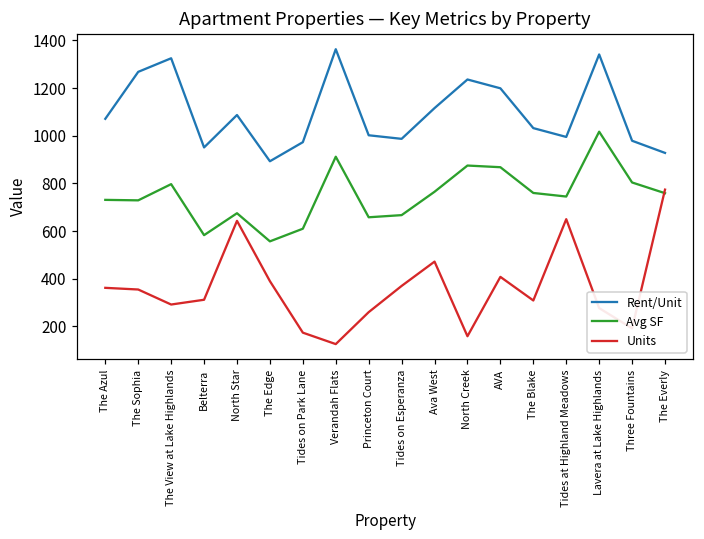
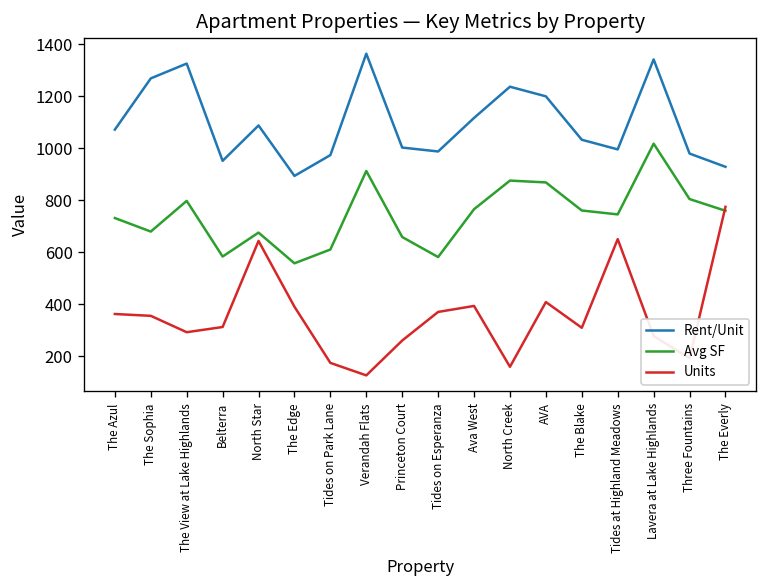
  {
    "Rent/Unit": {
      "The Azul": 1070,
      "The Sophia": 1270,
      "The View at Lake Highlands": 1330,
      "Belterra": 950,
      "North Star": 1090,
      "The Edge": 890,
      "Tides on Park Lane": 970,
      "Verandah Flats": 1360,
      "Princeton Court": 1000,
      "Tides on Esperanza": 990,
      "Ava West": 1120,
      "North Creek": 1240,
      "AVA": 1200,
      "The Blake": 1030,
      "Tides at Highland Meadows": 1000,
      "Lavera at Lake Highlands": 1340,
      "Three Fountains": 980,
      "The Everly": 930
    },
    "Avg SF": {
      "The Azul": 730,
-     "The Sophia": 730,
+     "The Sophia": 680,
      "The View at Lake Highlands": 800,
      "Belterra": 580,
      "North Star": 680,
      "The Edge": 560,
      "Tides on Park Lane": 610,
      "Verandah Flats": 910,
      "Princeton Court": 660,
-     "Tides on Esperanza": 670,
+     "Tides on Esperanza": 580,
      "Ava West": 770,
      "North Creek": 880,
      "AVA": 870,
      "The Blake": 760,
      "Tides at Highland Meadows": 750,
      "Lavera at Lake Highlands": 1020,
      "Three Fountains": 800,
      "The Everly": 760
    },
    "Units": {
      "The Azul": 360,
      "The Sophia": 360,
      "The View at Lake Highlands": 290,
      "Belterra": 310,
      "North Star": 640,
      "The Edge": 390,
      "Tides on Park Lane": 170,
      "Verandah Flats": 130,
      "Princeton Court": 260,
      "Tides on Esperanza": 370,
-     "Ava West": 470,
+     "Ava West": 390,
      "North Creek": 160,
      "AVA": 410,
      "The Blake": 310,
      "Tides at Highland Meadows": 650,
      "The Everly": 770
    }
  }
